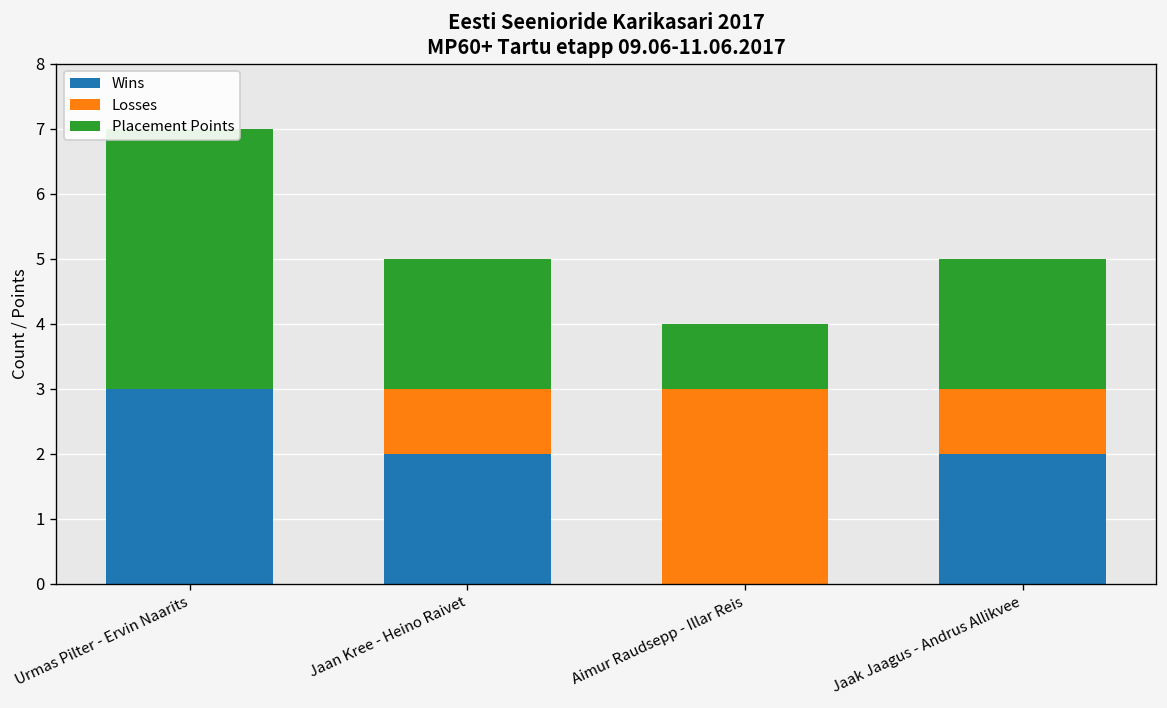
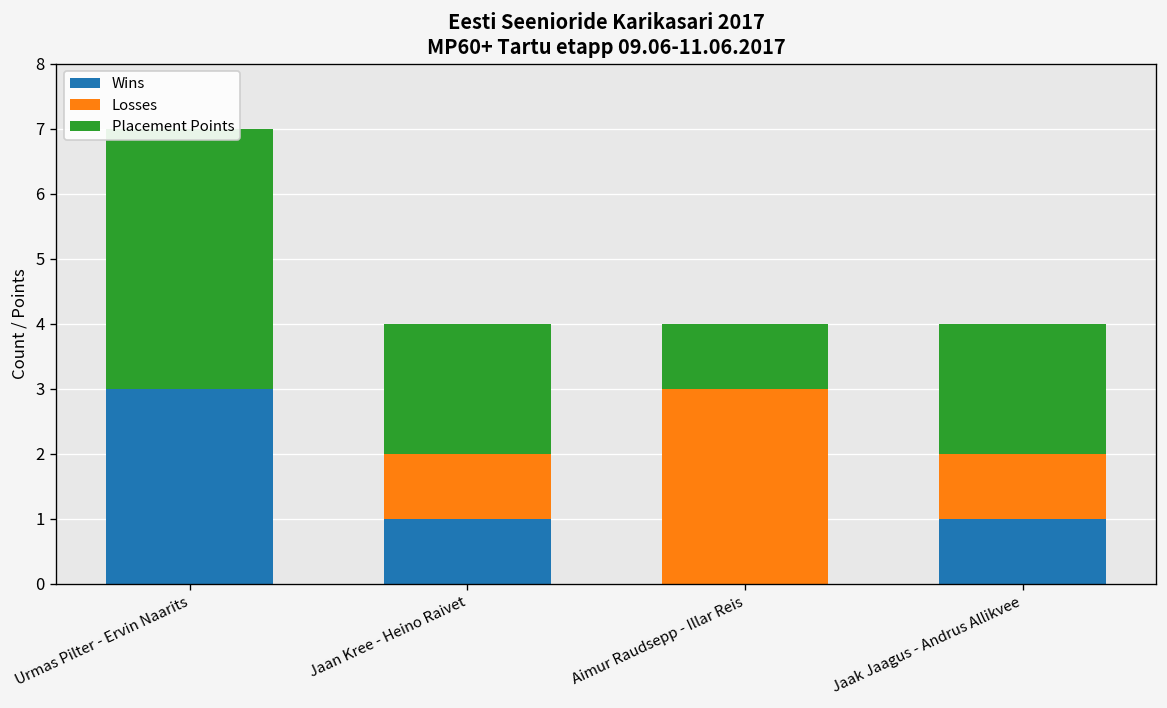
  {
    "Wins": {
      "Urmas Pilter - Ervin Naarits": 3,
-     "Jaan Kree - Heino Raivet": 2,
+     "Jaan Kree - Heino Raivet": 1,
      "Aimur Raudsepp - Illar Reis": 0,
-     "Jaak Jaagus - Andrus Allikvee": 2
+     "Jaak Jaagus - Andrus Allikvee": 1
    },
    "Placement Points": {
      "Jaan Kree - Heino Raivet": 2,
      "Aimur Raudsepp - Illar Reis": 1,
      "Jaak Jaagus - Andrus Allikvee": 2
    }
  }
